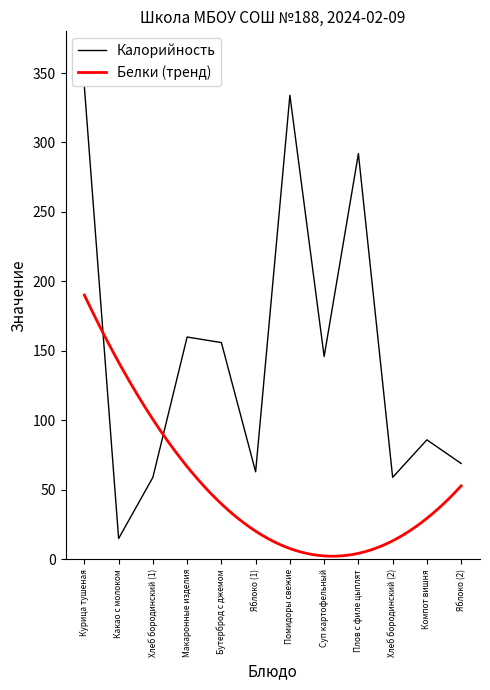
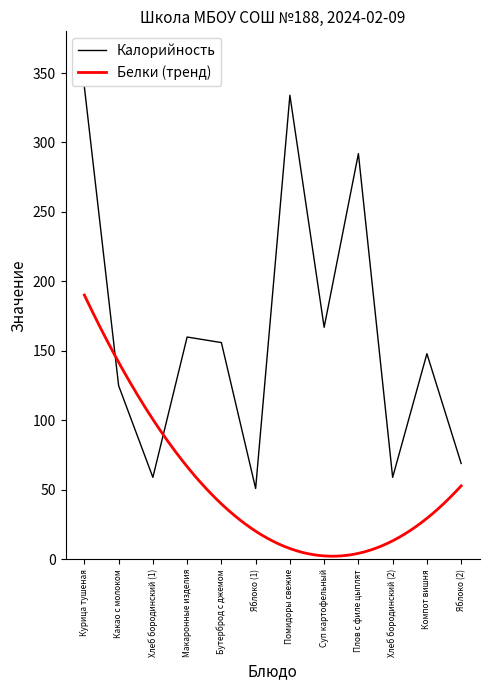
  {
    "Калорийность": {
      "Курица тушеная": 340,
-     "Какао с молоком": 15,
+     "Какао с молоком": 125,
      "Хлеб бородинский (1)": 59,
      "Макаронные изделия": 160,
      "Бутерброд с джемом": 156,
-     "Яблоко (1)": 63,
+     "Яблоко (1)": 51,
      "Помидоры свежие": 334,
-     "Суп картофельный": 146,
+     "Суп картофельный": 167,
      "Плов с филе цыплят": 292,
      "Хлеб бородинский (2)": 59,
-     "Компот вишня": 86,
+     "Компот вишня": 148,
      "Яблоко (2)": 69
    },
    "Белки (тренд)": {
      "Курица тушеная": 190,
      "Яблоко (2)": 53
    }
  }
